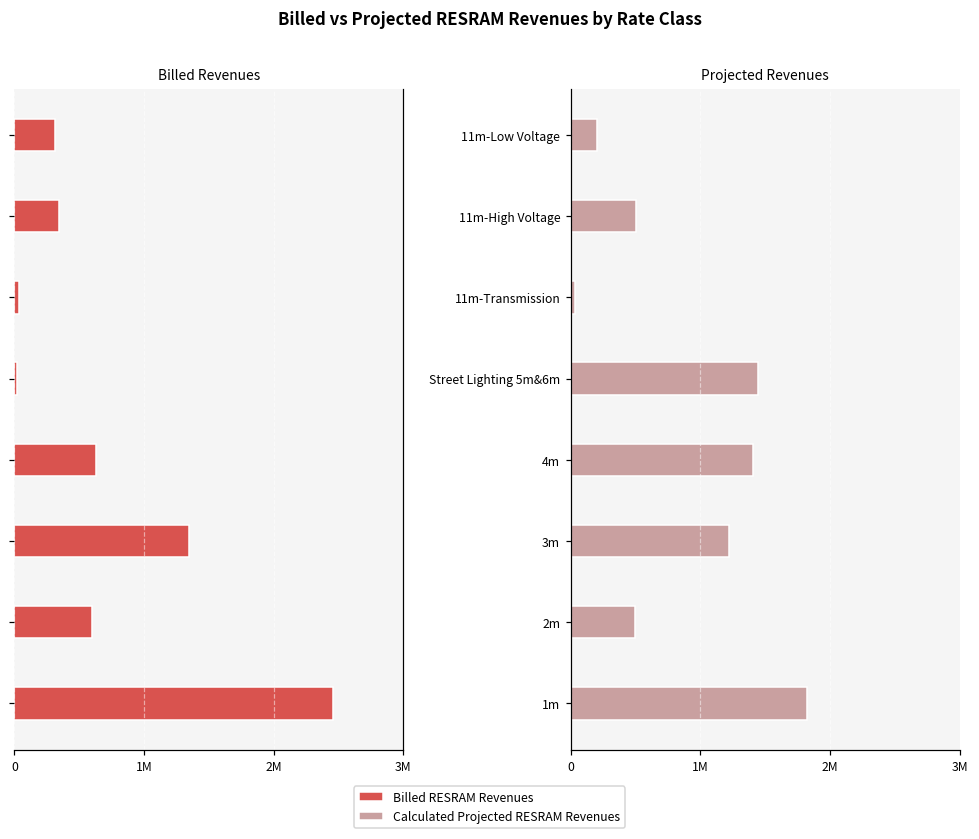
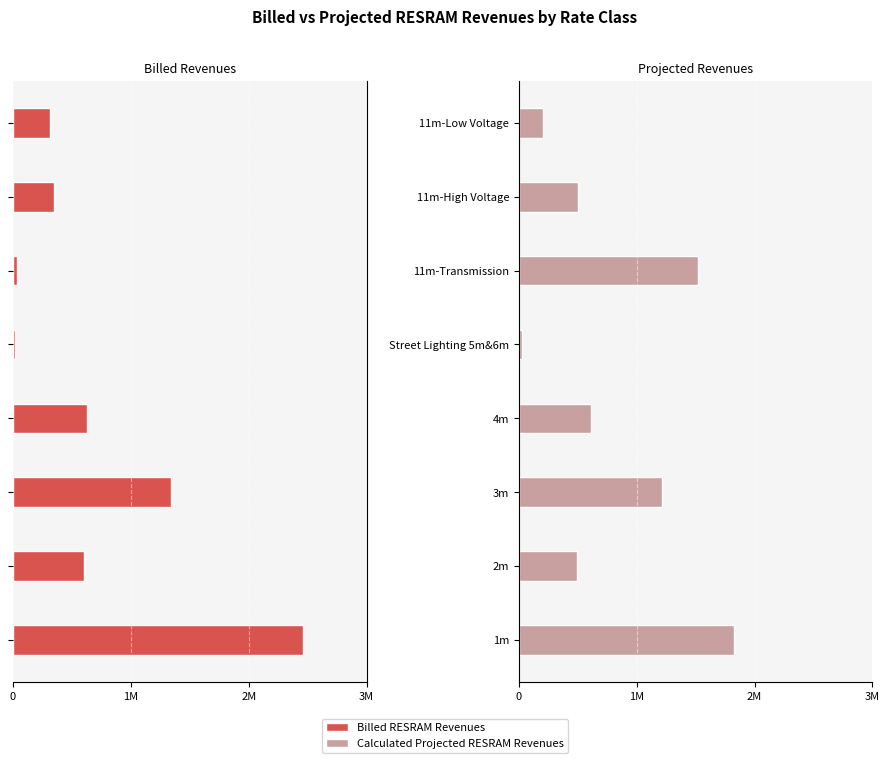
  {
    "Projected Revenues": {
      "11m-Low Voltage": 200000,
      "11m-High Voltage": 500000,
-     "11m-Transmission": 30000,
-     "Street Lighting 5m&6m": 1440000,
-     "4m": 1400000,
+     "11m-Transmission": 1520000,
+     "Street Lighting 5m&6m": 20000,
+     "4m": 620000,
      "3m": 1220000,
      "2m": 490000,
      "1m": 1830000
    }
  }
